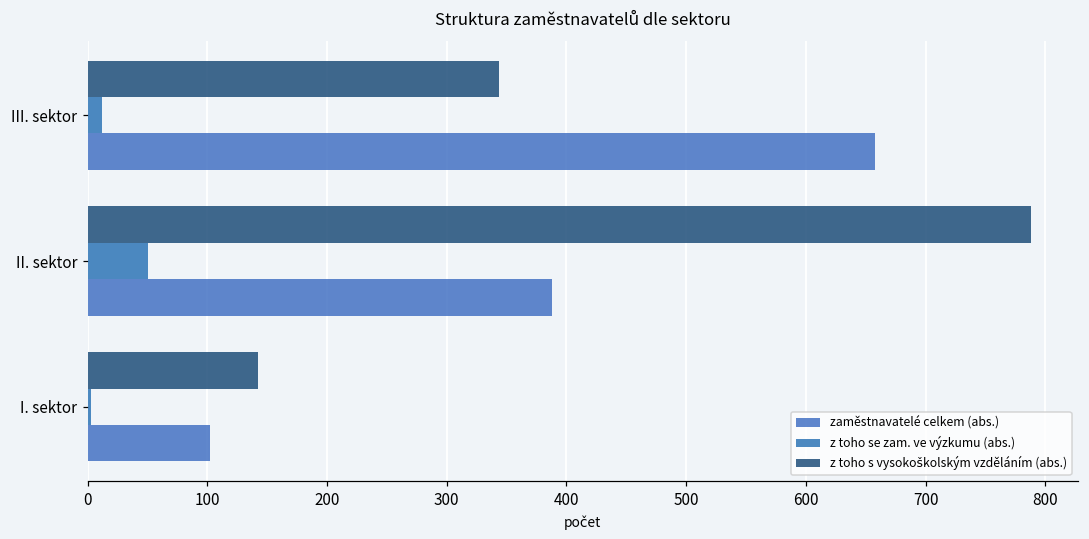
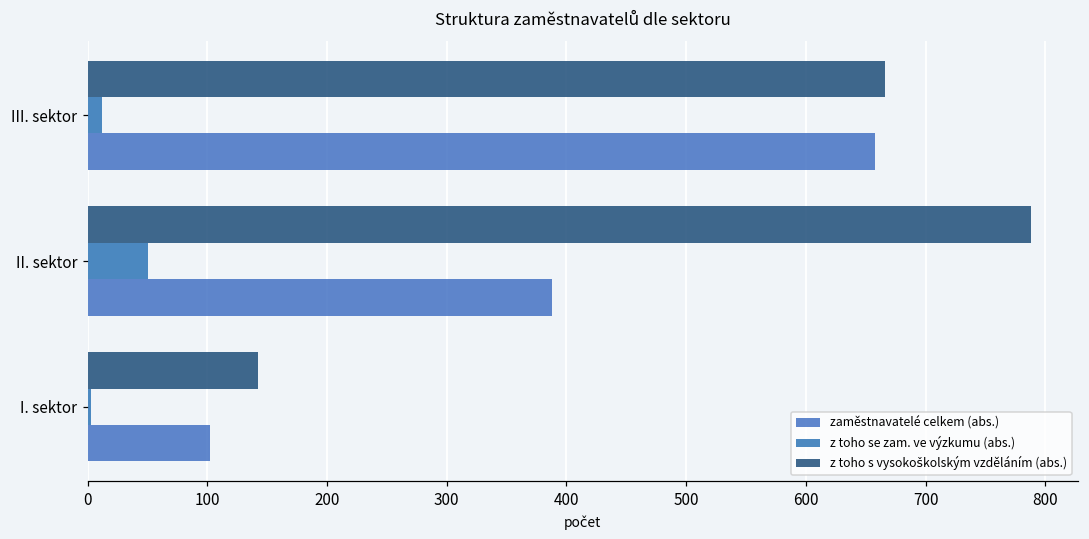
  {
    "z toho s vysokoškolským vzděláním (abs.)": {
-     "III. sektor": 344,
+     "III. sektor": 666,
      "II. sektor": 788,
      "I. sektor": 142
    }
  }
